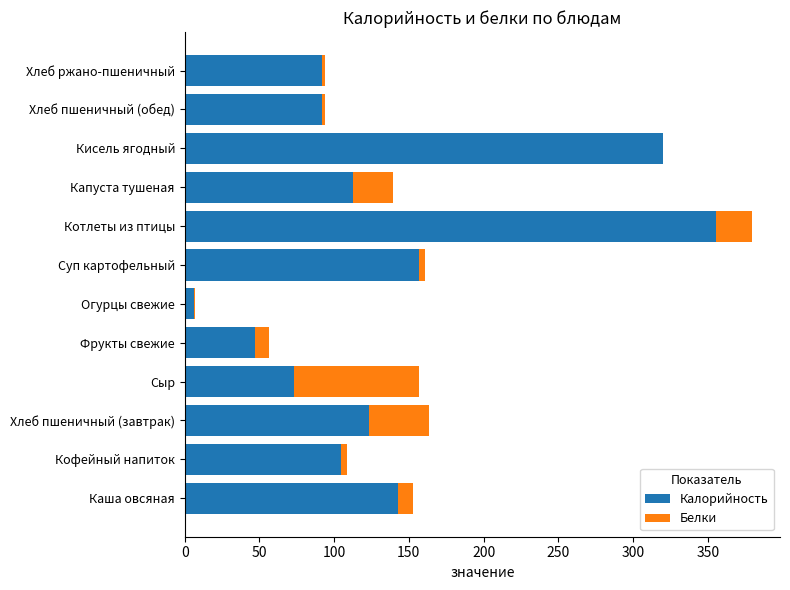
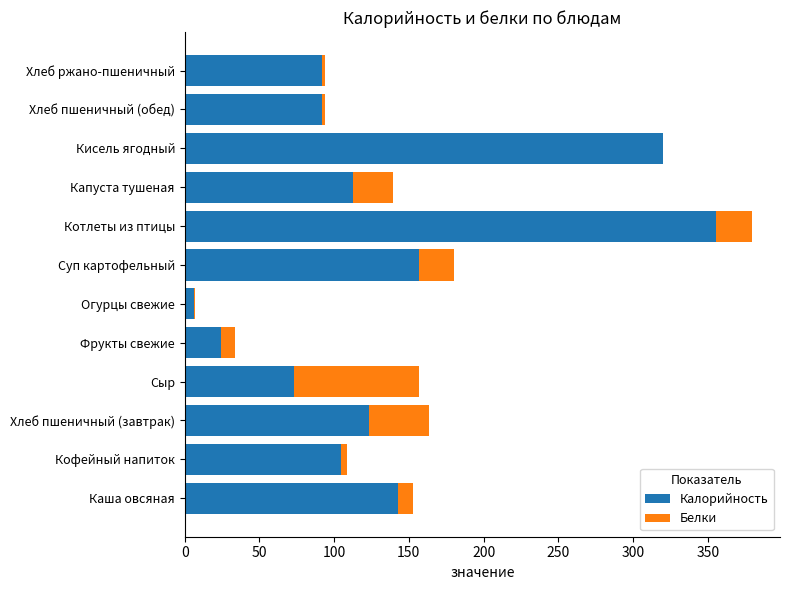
  {
    "Калорийность": {
      "Хлеб ржано-пшеничный": 92,
      "Хлеб пшеничный (обед)": 92,
      "Кисель ягодный": 320,
      "Капуста тушеная": 113,
      "Котлеты из птицы": 356,
      "Суп картофельный": 157,
      "Огурцы свежие": 7,
-     "Фрукты свежие": 47,
+     "Фрукты свежие": 24,
      "Сыр": 73,
      "Хлеб пшеничный (завтрак)": 124,
      "Кофейный напиток": 105,
      "Каша овсяная": 143
    },
    "Белки": {
      "Хлеб ржано-пшеничный": 2,
      "Хлеб пшеничный (обед)": 2,
      "Капуста тушеная": 26,
      "Котлеты из птицы": 24,
-     "Суп картофельный": 4,
+     "Суп картофельный": 23,
      "Фрукты свежие": 9,
      "Сыр": 84,
      "Хлеб пшеничный (завтрак)": 40,
      "Кофейный напиток": 4,
      "Каша овсяная": 10
    }
  }
